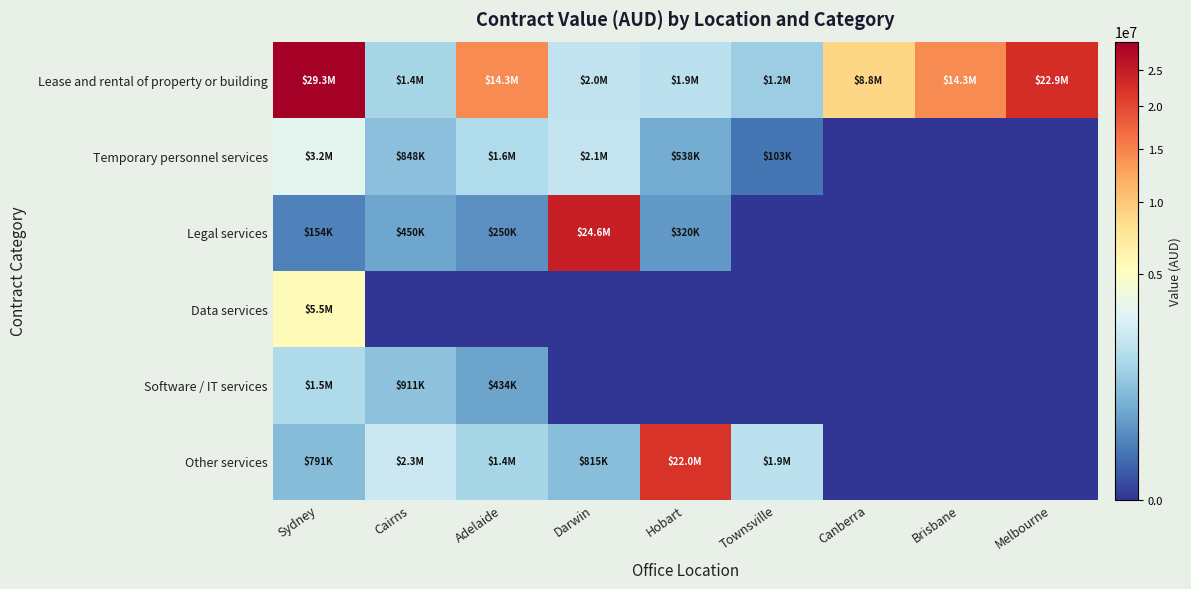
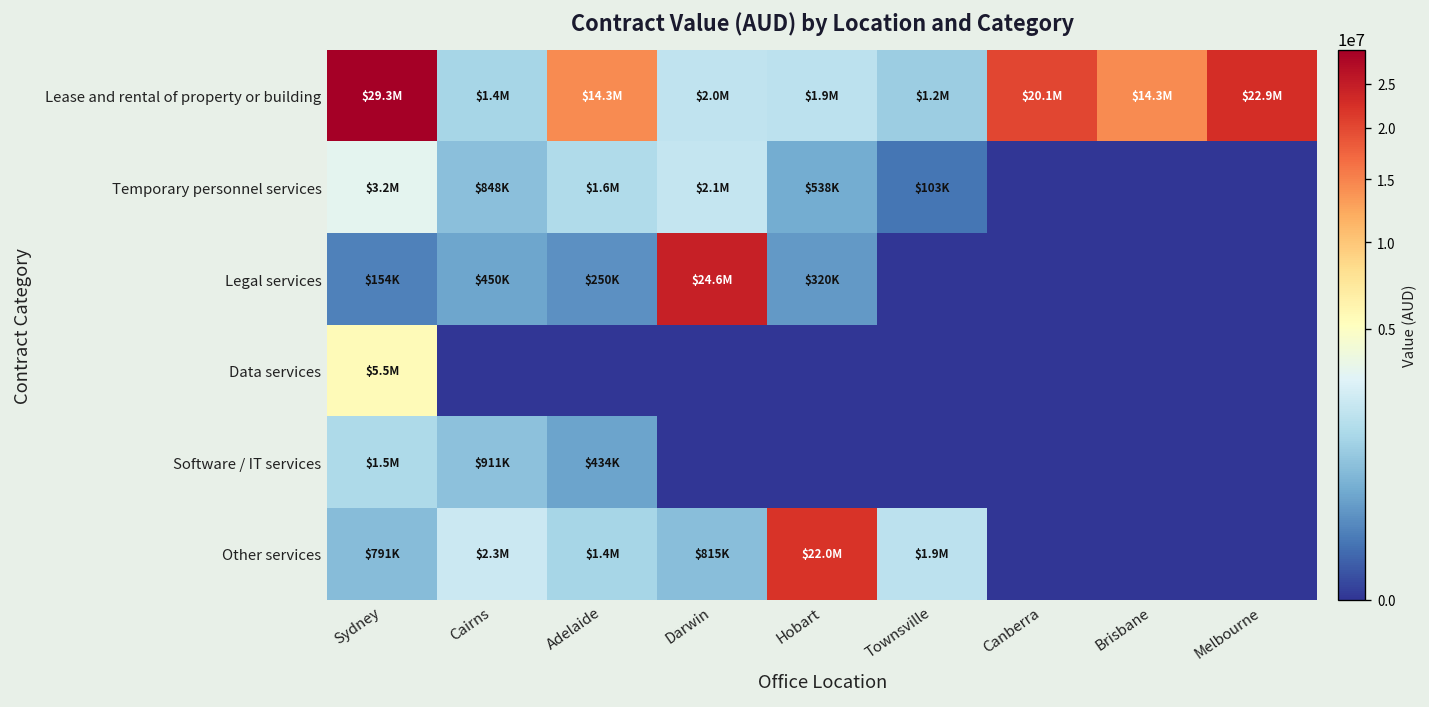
  {
    "Lease and rental of property or building": {
      "Sydney": "$29.3M",
      "Cairns": "$1.4M",
      "Adelaide": "$14.3M",
      "Darwin": "$2.0M",
      "Hobart": "$1.9M",
      "Townsville": "$1.2M",
-     "Canberra": "$8.8M",
+     "Canberra": "$20.1M",
      "Brisbane": "$14.3M",
      "Melbourne": "$22.9M"
    },
    "Temporary personnel services": {
      "Sydney": "$3.2M",
      "Cairns": "$848K",
      "Adelaide": "$1.6M",
      "Darwin": "$2.1M",
      "Hobart": "$538K",
      "Townsville": "$103K"
    },
    "Legal services": {
      "Sydney": "$154K",
      "Cairns": "$450K",
      "Adelaide": "$250K",
      "Darwin": "$24.6M",
      "Hobart": "$320K"
    },
    "Data services": {
      "Sydney": "$5.5M"
    },
    "Software / IT services": {
      "Sydney": "$1.5M",
      "Cairns": "$911K",
      "Adelaide": "$434K"
    },
    "Other services": {
      "Sydney": "$791K",
      "Cairns": "$2.3M",
      "Adelaide": "$1.4M",
      "Darwin": "$815K",
      "Hobart": "$22.0M",
      "Townsville": "$1.9M"
    }
  }
